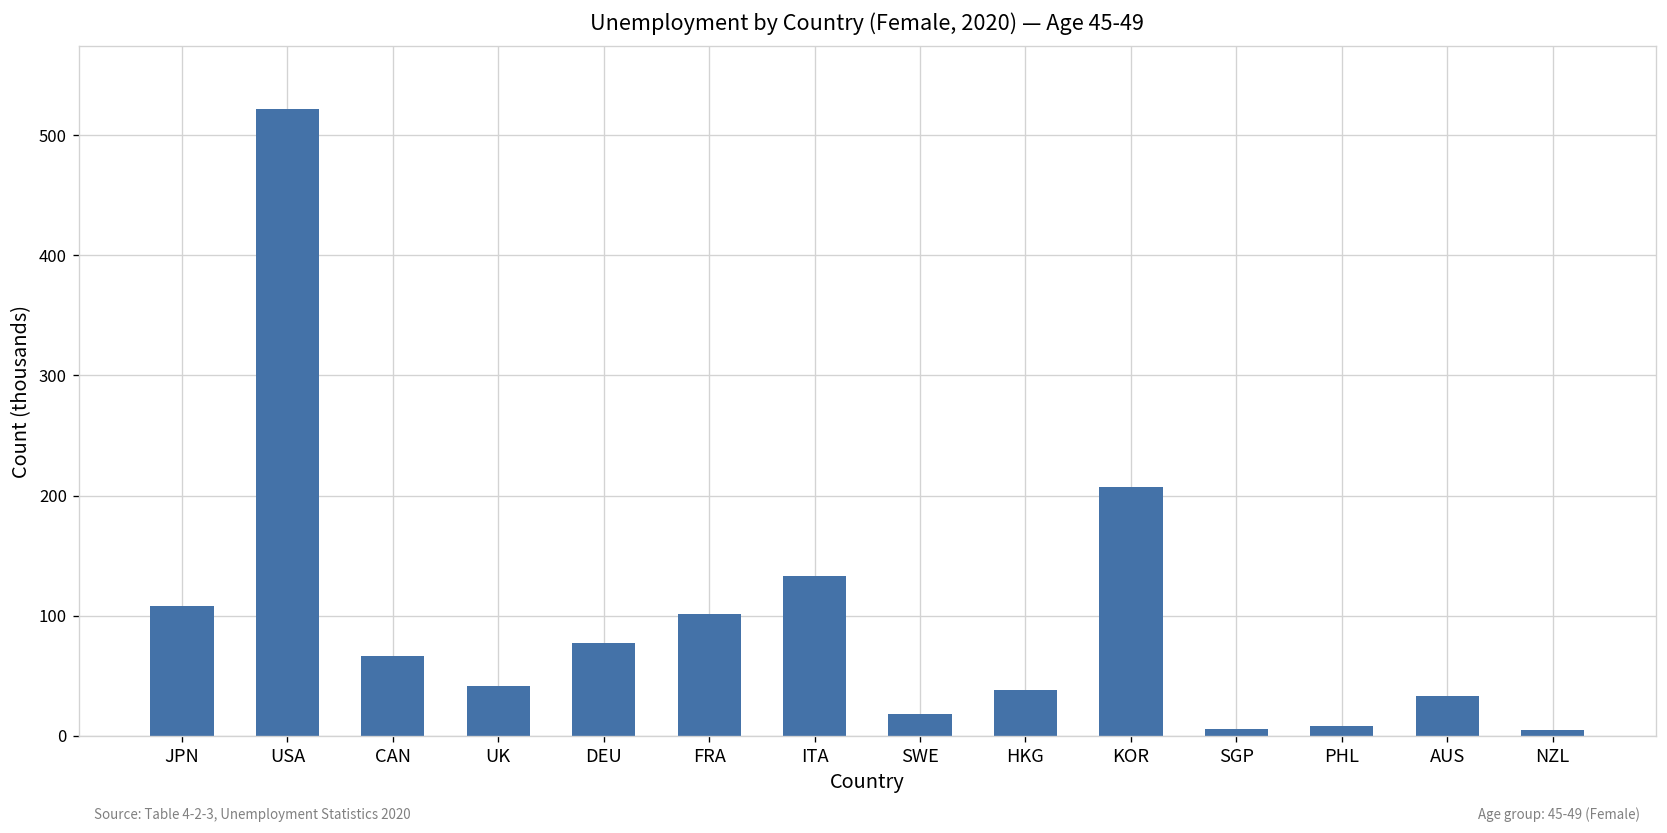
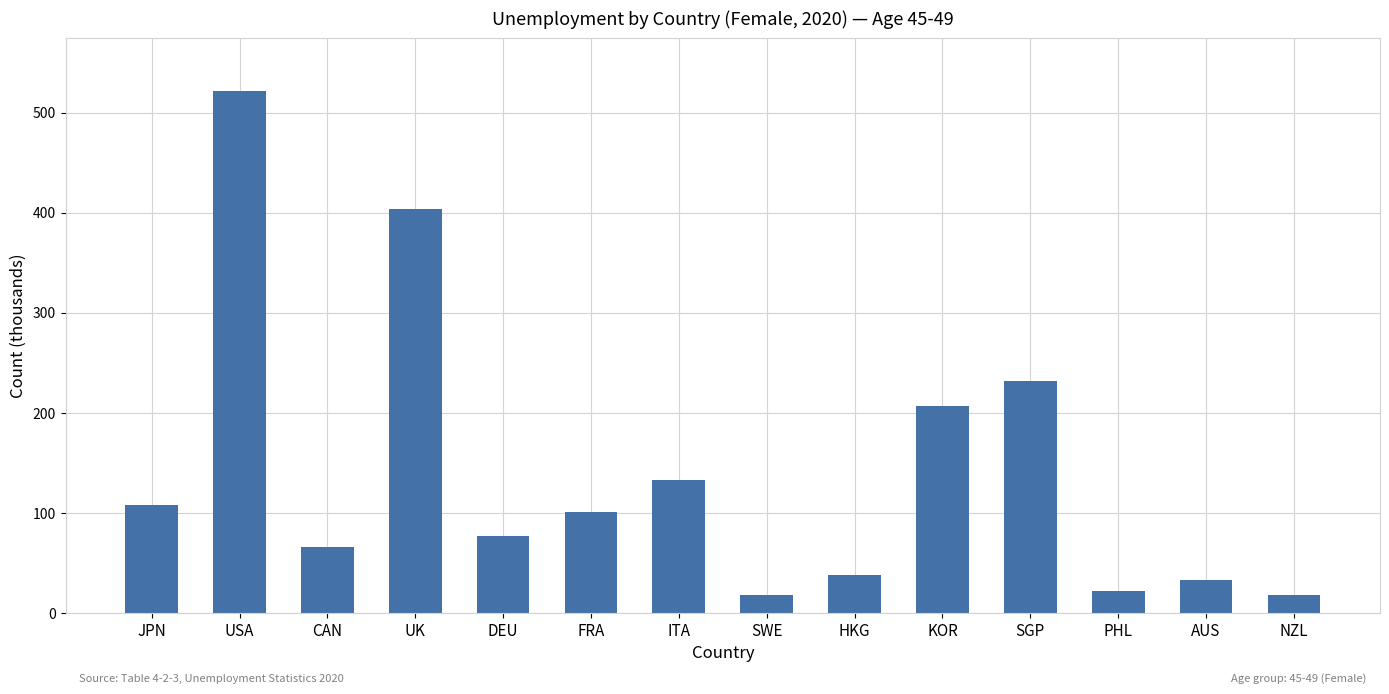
  {
    "JPN": 108,
    "USA": 522,
    "CAN": 66,
-   "UK": 41,
+   "UK": 404,
    "DEU": 77,
    "FRA": 101,
    "ITA": 133,
    "SWE": 18,
    "HKG": 38,
    "KOR": 207,
-   "SGP": 6,
-   "PHL": 8,
+   "SGP": 232,
+   "PHL": 22,
    "AUS": 33,
-   "NZL": 5
+   "NZL": 18
  }
